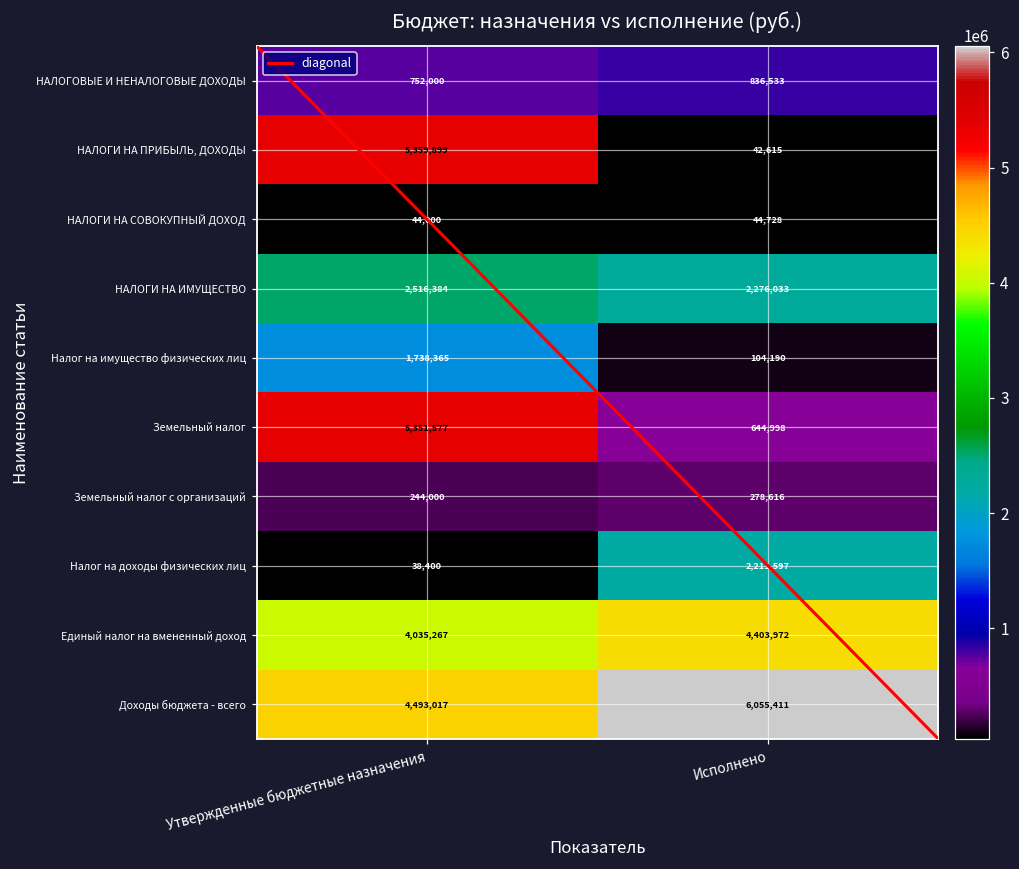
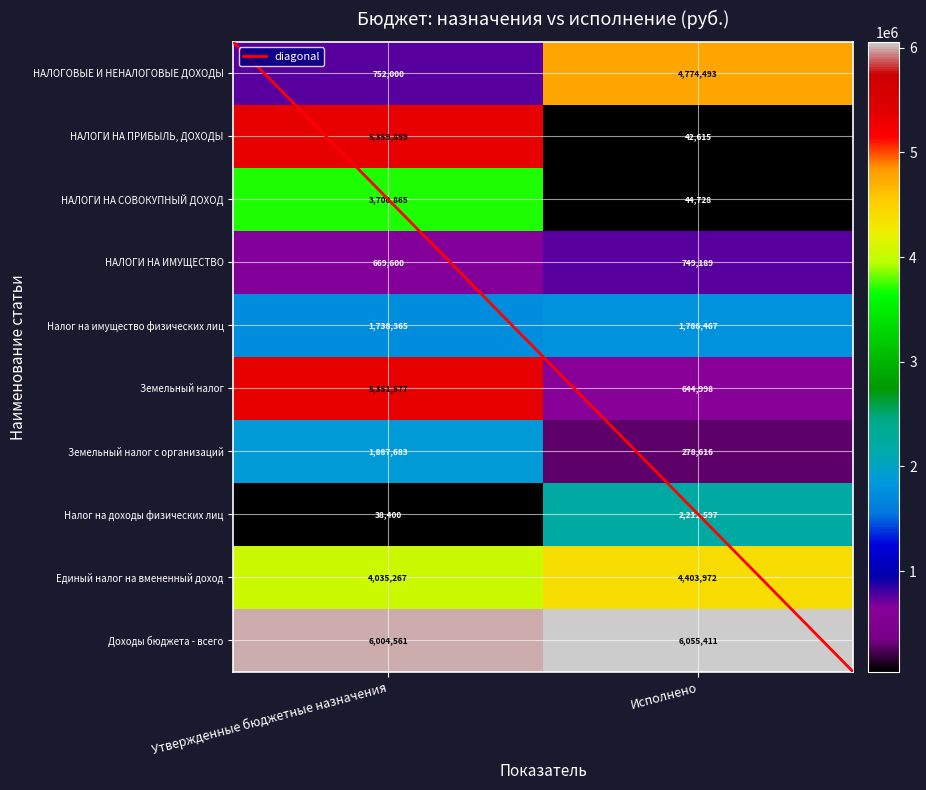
  {
    "НАЛОГОВЫЕ И НЕНАЛОГОВЫЕ ДОХОДЫ": {
      "Утвержденные бюджетные назначения": "752,000",
-     "Исполнено": "836,533"
+     "Исполнено": "4,774,493"
    },
    "НАЛОГИ НА ПРИБЫЛЬ, ДОХОДЫ": {
      "Утвержденные бюджетные назначения": "5,359,899",
      "Исполнено": "42,615"
    },
    "НАЛОГИ НА СОВОКУПНЫЙ ДОХОД": {
-     "Утвержденные бюджетные назначения": "44,000",
+     "Утвержденные бюджетные назначения": "3,700,865",
      "Исполнено": "44,728"
    },
    "НАЛОГИ НА ИМУЩЕСТВО": {
-     "Утвержденные бюджетные назначения": "2,516,384",
-     "Исполнено": "2,276,033"
+     "Утвержденные бюджетные назначения": "669,600",
+     "Исполнено": "749,189"
    },
    "Налог на имущество физических лиц": {
      "Утвержденные бюджетные назначения": "1,738,365",
-     "Исполнено": "104,190"
+     "Исполнено": "1,786,467"
    },
    "Земельный налог": {
      "Утвержденные бюджетные назначения": "5,351,577",
      "Исполнено": "644,998"
    },
    "Земельный налог с организаций": {
-     "Утвержденные бюджетные назначения": "244,000",
+     "Утвержденные бюджетные назначения": "1,887,683",
      "Исполнено": "278,616"
    },
    "Налог на доходы физических лиц": {
      "Утвержденные бюджетные назначения": "38,400"
    },
    "Единый налог на вмененный доход": {
      "Утвержденные бюджетные назначения": "4,035,267",
      "Исполнено": "4,403,972"
    },
    "Доходы бюджета - всего": {
-     "Утвержденные бюджетные назначения": "4,493,017",
+     "Утвержденные бюджетные назначения": "6,004,561",
      "Исполнено": "6,055,411"
    }
  }
